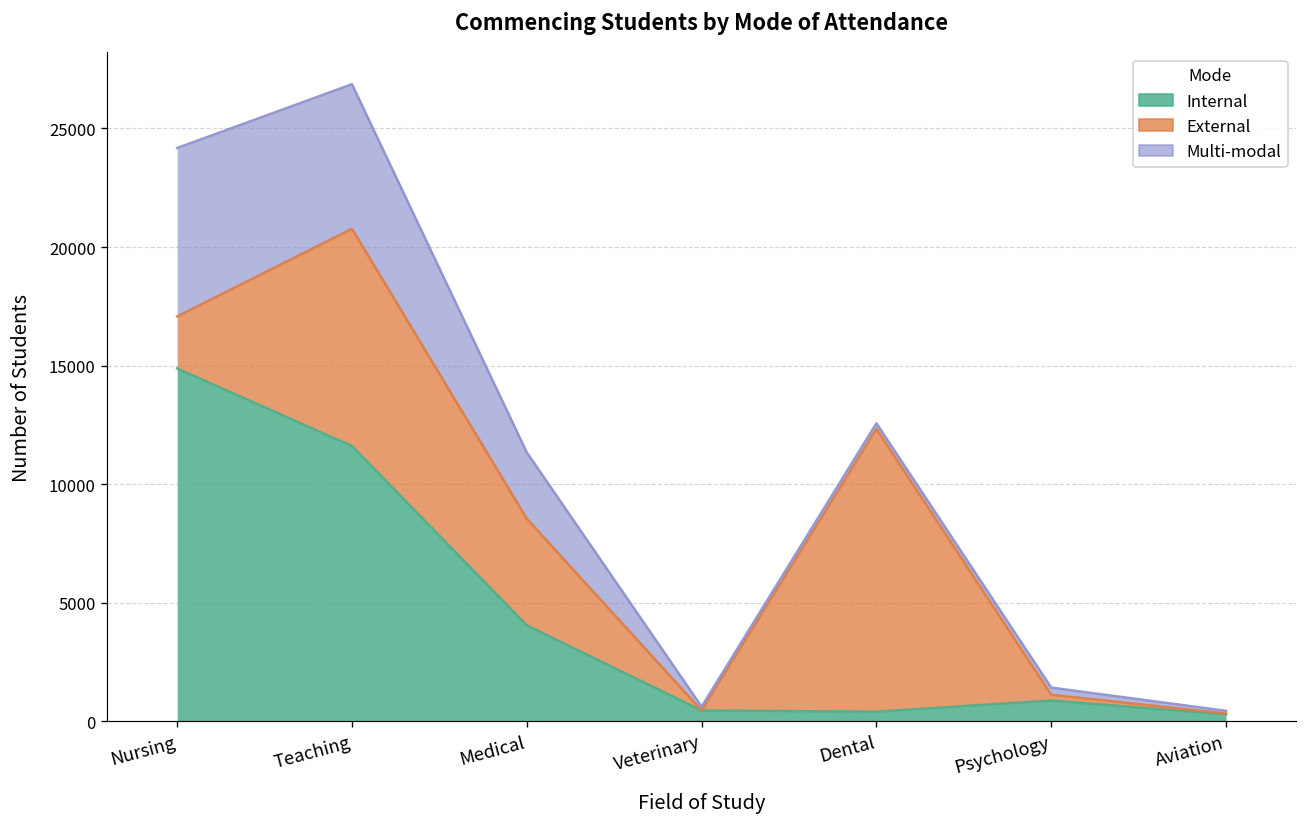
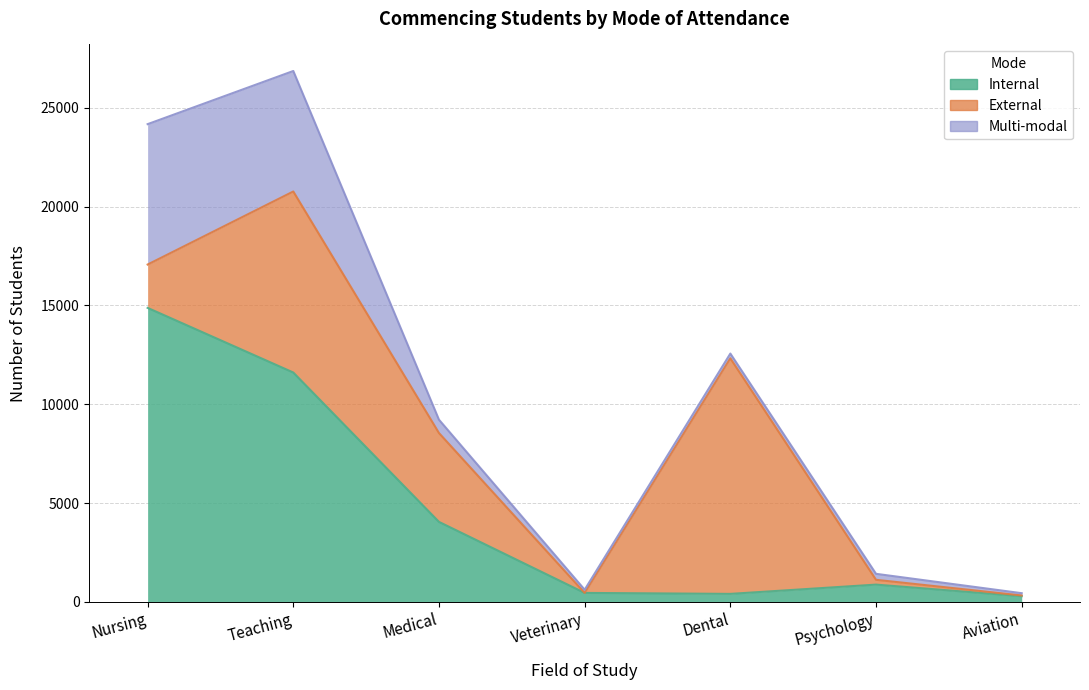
  {
    "Internal": {
      "Nursing": 14900,
      "Teaching": 11600,
      "Medical": 4000,
      "Dental": 400,
      "Psychology": 900
    },
    "External": {
      "Nursing": 2200,
      "Teaching": 9200,
      "Medical": 4500,
      "Dental": 11900,
      "Psychology": 200
    },
    "Multi-modal": {
      "Nursing": 7100,
      "Teaching": 6100,
-     "Medical": 2800,
+     "Medical": 700,
      "Veterinary": 200,
      "Dental": 200,
      "Psychology": 300
    }
  }
